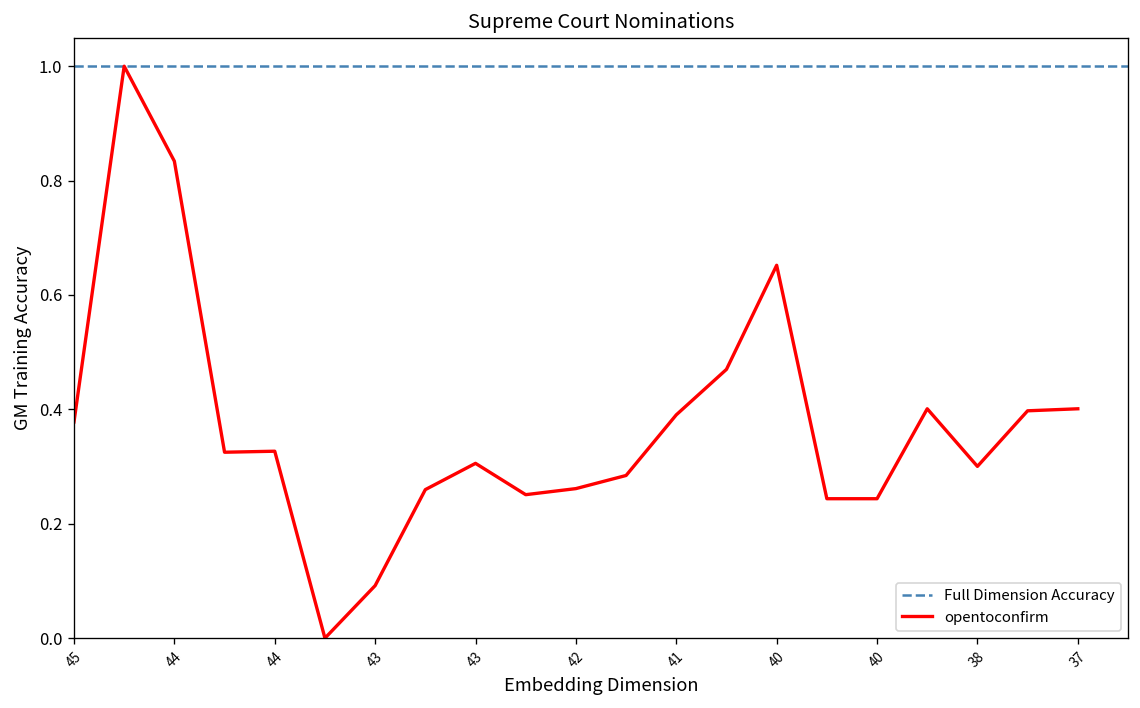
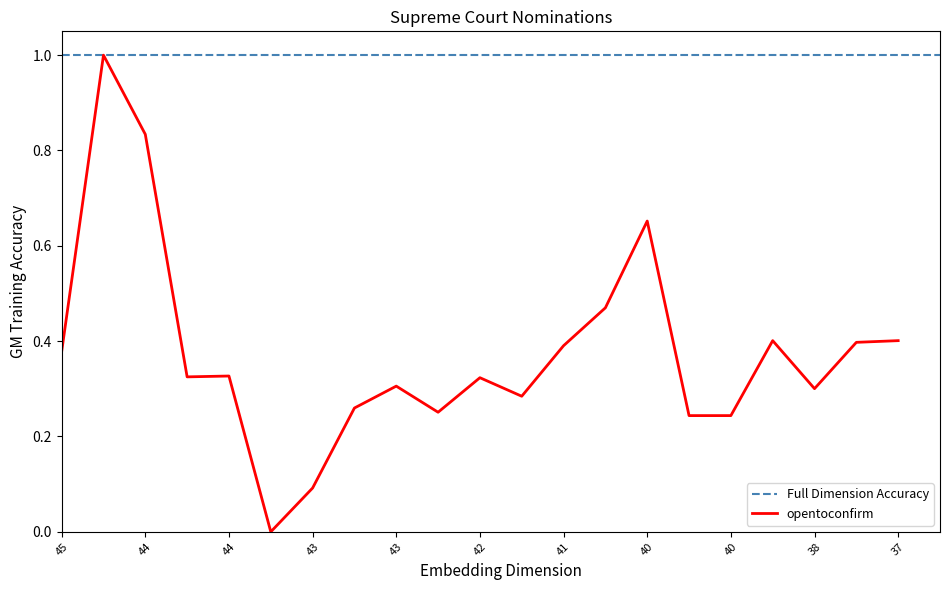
  {
    "45": 0.38,
-   "42": 0.26,
+   "42": 0.32,
    "41": 0.39,
    "38": 0.30,
    "37": 0.40
  }
